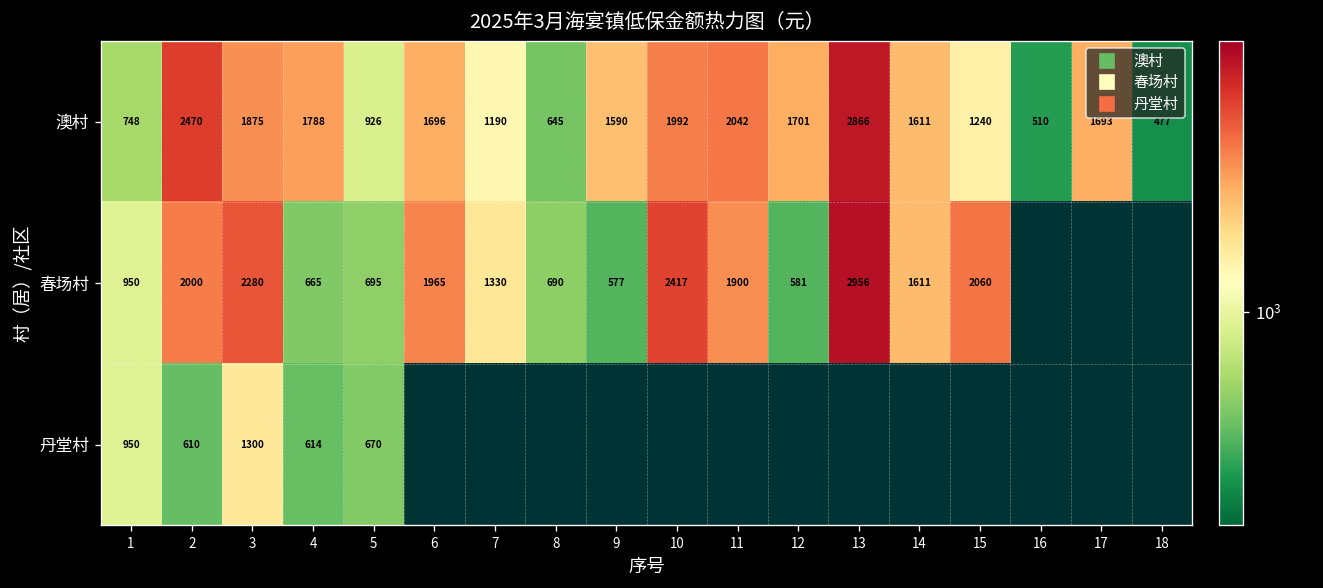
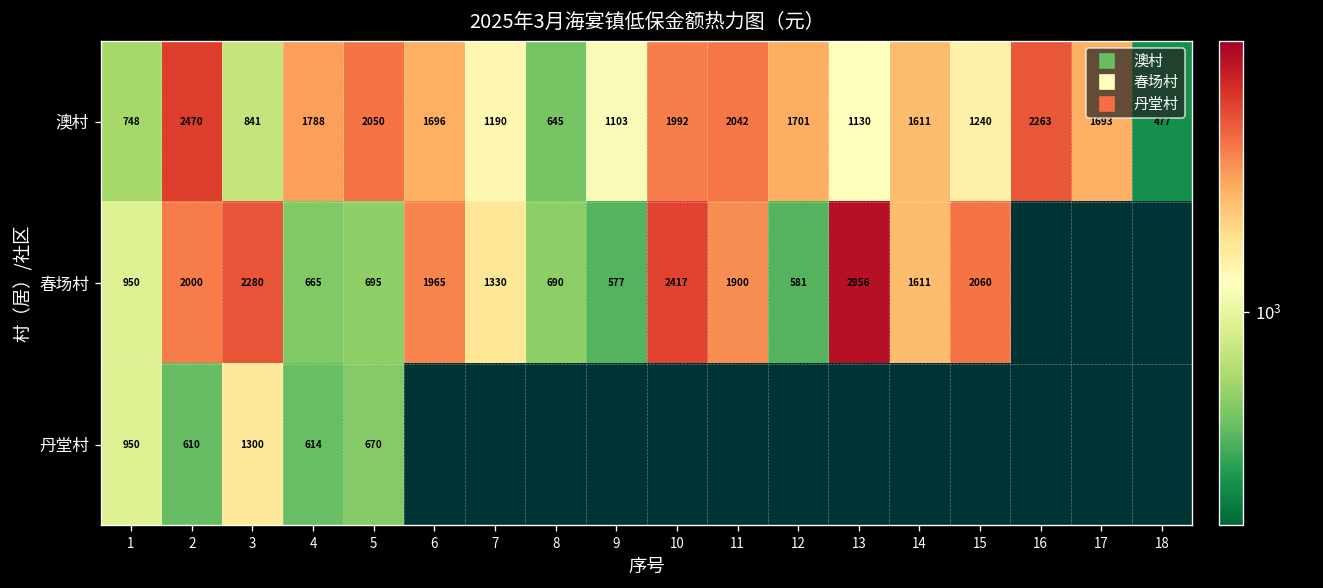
  {
    "澳村": {
      "1": 748,
      "2": 2470,
-     "3": 1875,
+     "3": 841,
      "4": 1788,
-     "5": 926,
+     "5": 2050,
      "6": 1696,
      "7": 1190,
      "8": 645,
-     "9": 1590,
+     "9": 1103,
      "10": 1992,
      "11": 2042,
      "12": 1701,
-     "13": 2866,
+     "13": 1130,
      "14": 1611,
      "15": 1240,
-     "16": 510
+     "16": 2263
    },
    "春场村": {
      "1": 950,
      "2": 2000,
      "3": 2280,
      "4": 665,
      "5": 695,
      "6": 1965,
      "7": 1330,
      "8": 690,
      "9": 577,
      "10": 2417,
      "11": 1900,
      "12": 581,
      "13": 2956,
      "14": 1611,
      "15": 2060
    },
    "丹堂村": {
      "1": 950,
      "2": 610,
      "3": 1300,
      "4": 614,
      "5": 670
    }
  }
